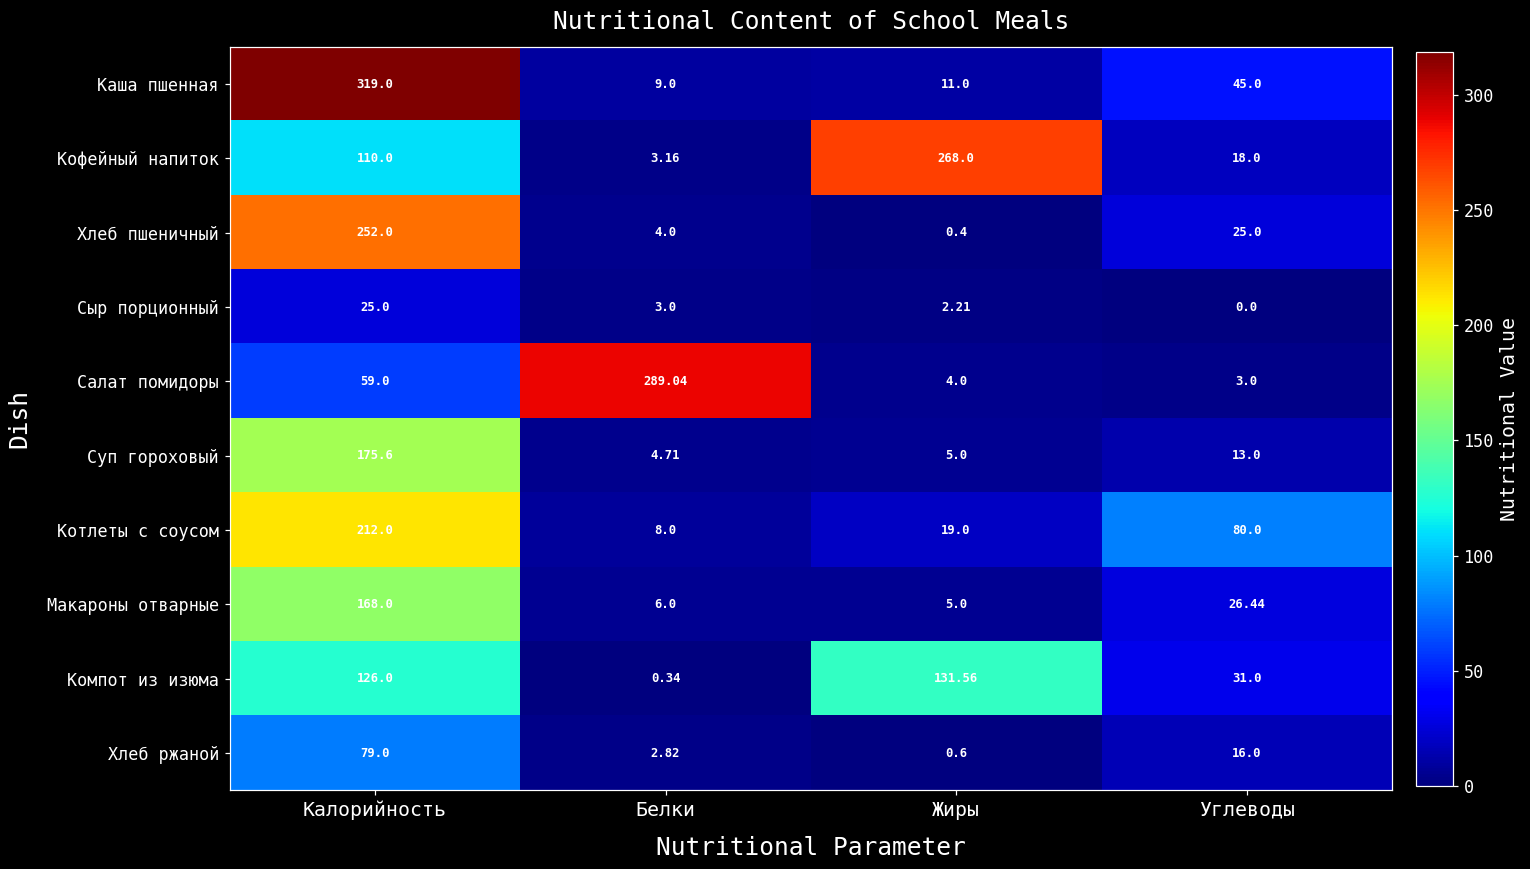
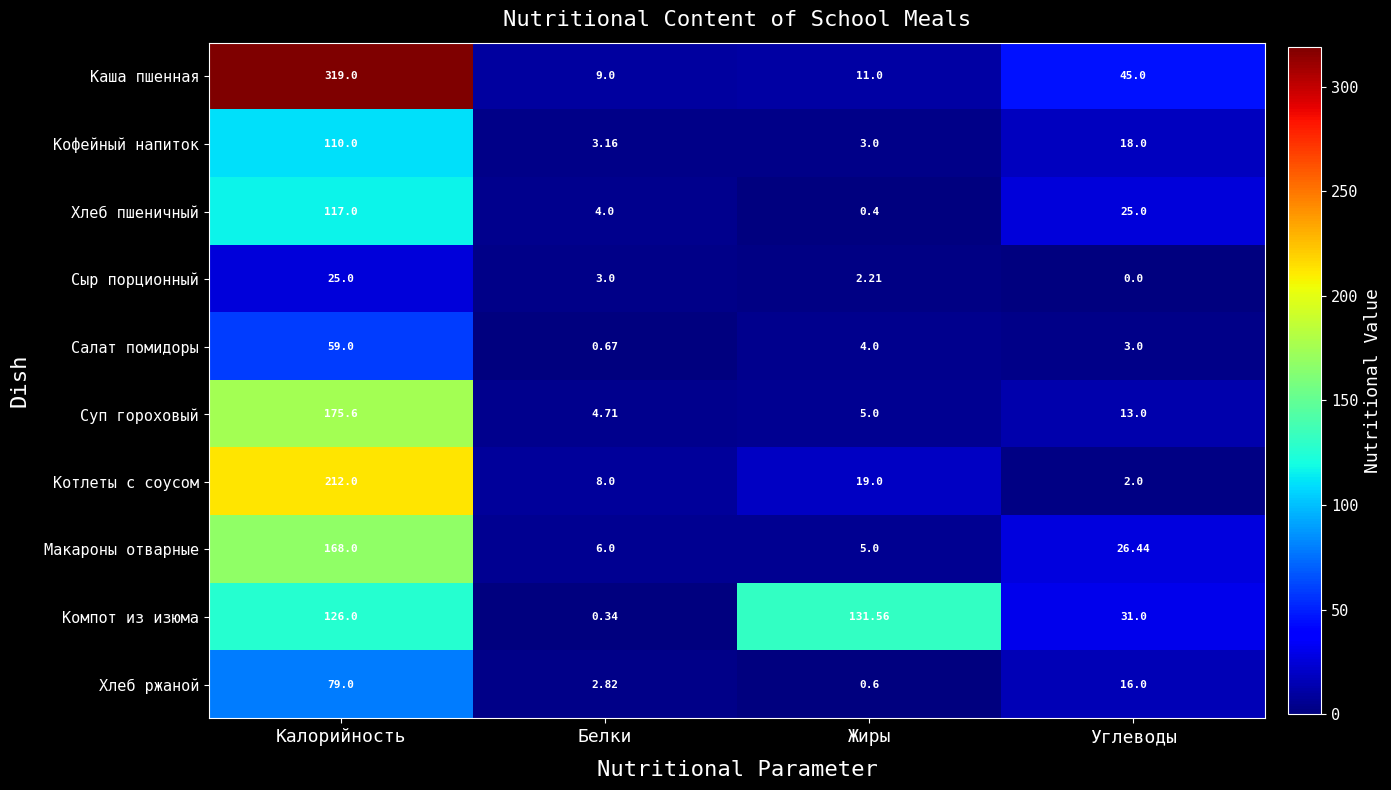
  {
    "Каша пшенная": {
      "Калорийность": 319.0,
      "Белки": 9.0,
      "Жиры": 11.0,
      "Углеводы": 45.0
    },
    "Кофейный напиток": {
      "Калорийность": 110.0,
      "Белки": 3.16,
-     "Жиры": 268.0,
+     "Жиры": 3.0,
      "Углеводы": 18.0
    },
    "Хлеб пшеничный": {
-     "Калорийность": 252.0,
+     "Калорийность": 117.0,
      "Белки": 4.0,
      "Жиры": 0.4,
      "Углеводы": 25.0
    },
    "Сыр порционный": {
      "Калорийность": 25.0,
      "Белки": 3.0,
      "Жиры": 2.21,
      "Углеводы": 0.0
    },
    "Салат помидоры": {
      "Калорийность": 59.0,
-     "Белки": 289.04,
+     "Белки": 0.67,
      "Жиры": 4.0,
      "Углеводы": 3.0
    },
    "Суп гороховый": {
      "Калорийность": 175.6,
      "Белки": 4.71,
      "Жиры": 5.0,
      "Углеводы": 13.0
    },
    "Котлеты с соусом": {
      "Калорийность": 212.0,
      "Белки": 8.0,
      "Жиры": 19.0,
-     "Углеводы": 80.0
+     "Углеводы": 2.0
    },
    "Макароны отварные": {
      "Калорийность": 168.0,
      "Белки": 6.0,
      "Жиры": 5.0,
      "Углеводы": 26.44
    },
    "Компот из изюма": {
      "Калорийность": 126.0,
      "Белки": 0.34,
      "Жиры": 131.56,
      "Углеводы": 31.0
    },
    "Хлеб ржаной": {
      "Калорийность": 79.0,
      "Белки": 2.82,
      "Жиры": 0.6,
      "Углеводы": 16.0
    }
  }
